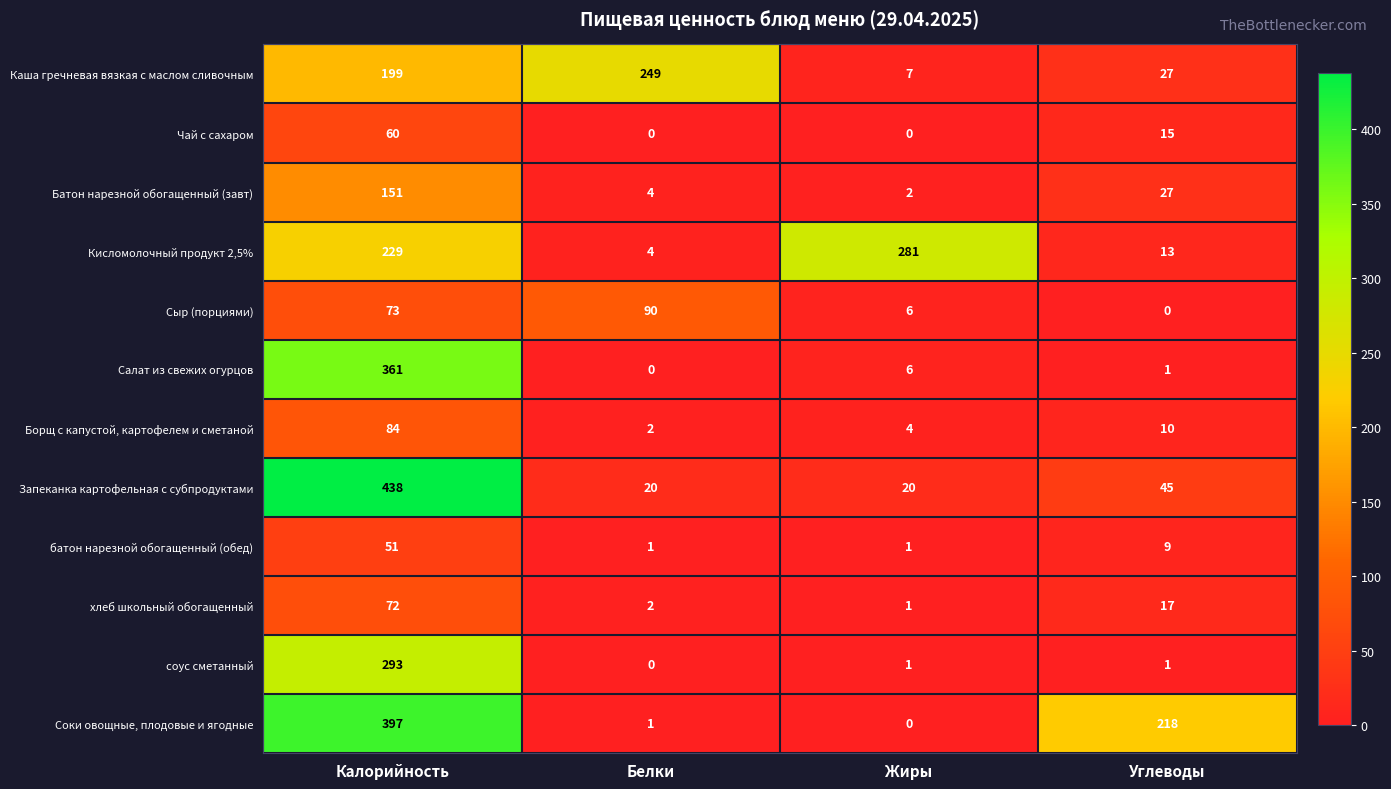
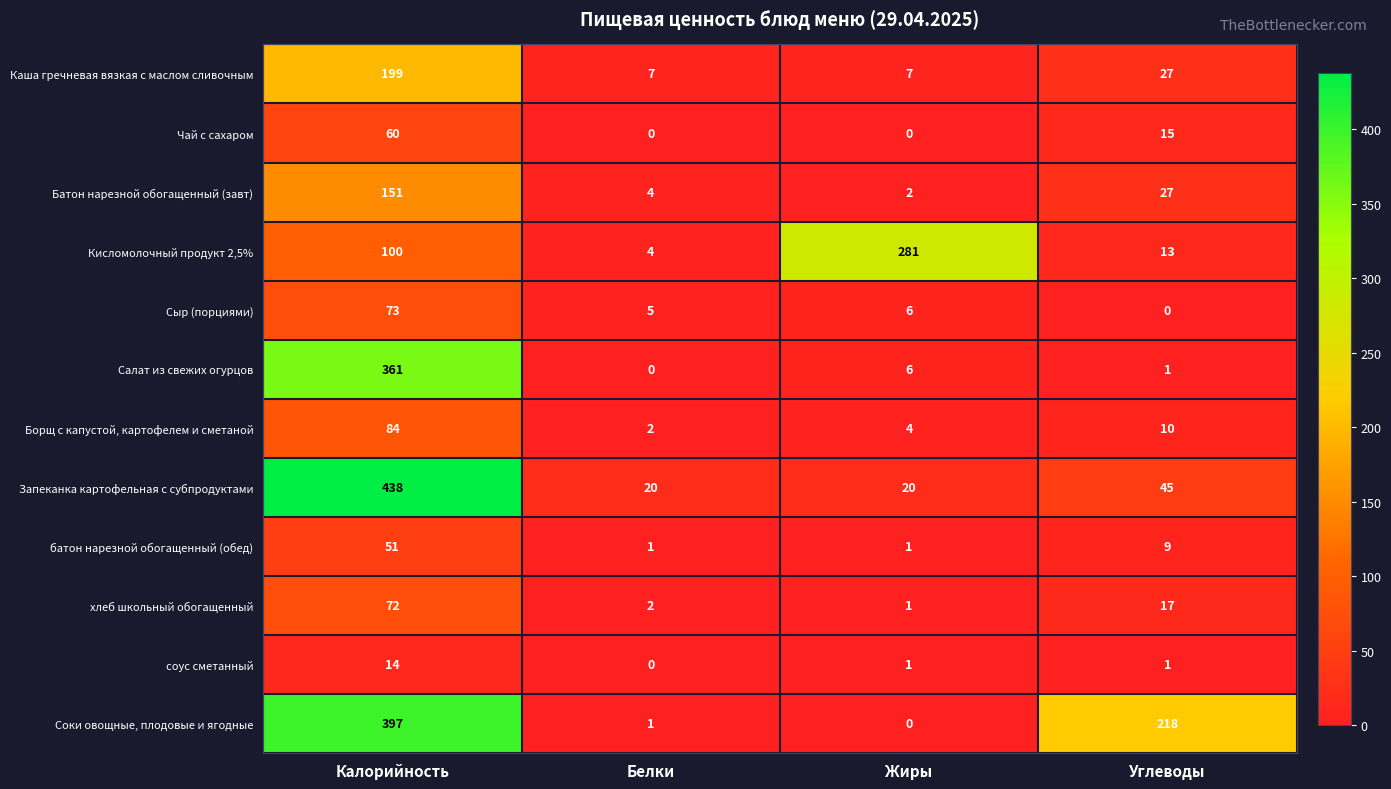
  {
    "Каша гречневая вязкая с маслом сливочным": {
      "Калорийность": 199,
-     "Белки": 249,
+     "Белки": 7,
      "Жиры": 7,
      "Углеводы": 27
    },
    "Чай с сахаром": {
      "Калорийность": 60,
      "Белки": 0,
      "Жиры": 0,
      "Углеводы": 15
    },
    "Батон нарезной обогащенный (завт)": {
      "Калорийность": 151,
      "Белки": 4,
      "Жиры": 2,
      "Углеводы": 27
    },
    "Кисломолочный продукт 2,5%": {
-     "Калорийность": 229,
+     "Калорийность": 100,
      "Белки": 4,
      "Жиры": 281,
      "Углеводы": 13
    },
    "Сыр (порциями)": {
      "Калорийность": 73,
-     "Белки": 90,
+     "Белки": 5,
      "Жиры": 6,
      "Углеводы": 0
    },
    "Салат из свежих огурцов": {
      "Калорийность": 361,
      "Белки": 0,
      "Жиры": 6,
      "Углеводы": 1
    },
    "Борщ с капустой, картофелем и сметаной": {
      "Калорийность": 84,
      "Белки": 2,
      "Жиры": 4,
      "Углеводы": 10
    },
    "Запеканка картофельная с субпродуктами": {
      "Калорийность": 438,
      "Белки": 20,
      "Жиры": 20,
      "Углеводы": 45
    },
    "батон нарезной обогащенный (обед)": {
      "Калорийность": 51,
      "Белки": 1,
      "Жиры": 1,
      "Углеводы": 9
    },
    "хлеб школьный обогащенный": {
      "Калорийность": 72,
      "Белки": 2,
      "Жиры": 1,
      "Углеводы": 17
    },
    "соус сметанный": {
-     "Калорийность": 293,
+     "Калорийность": 14,
      "Белки": 0,
      "Жиры": 1,
      "Углеводы": 1
    },
    "Соки овощные, плодовые и ягодные": {
      "Калорийность": 397,
      "Белки": 1,
      "Жиры": 0,
      "Углеводы": 218
    }
  }
